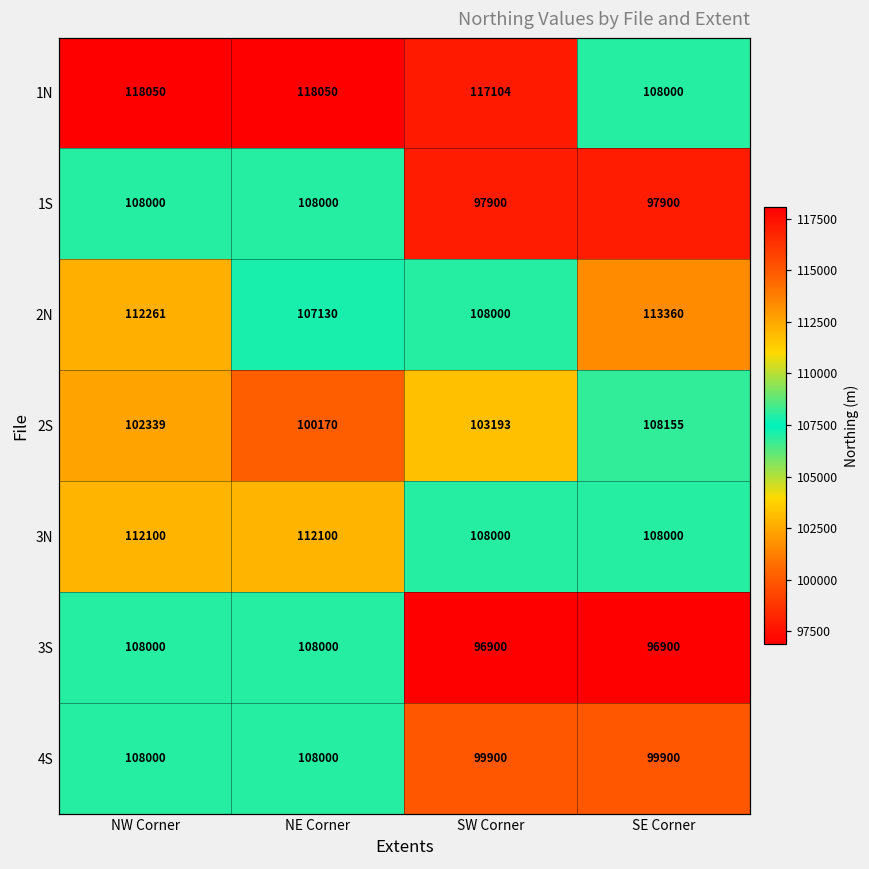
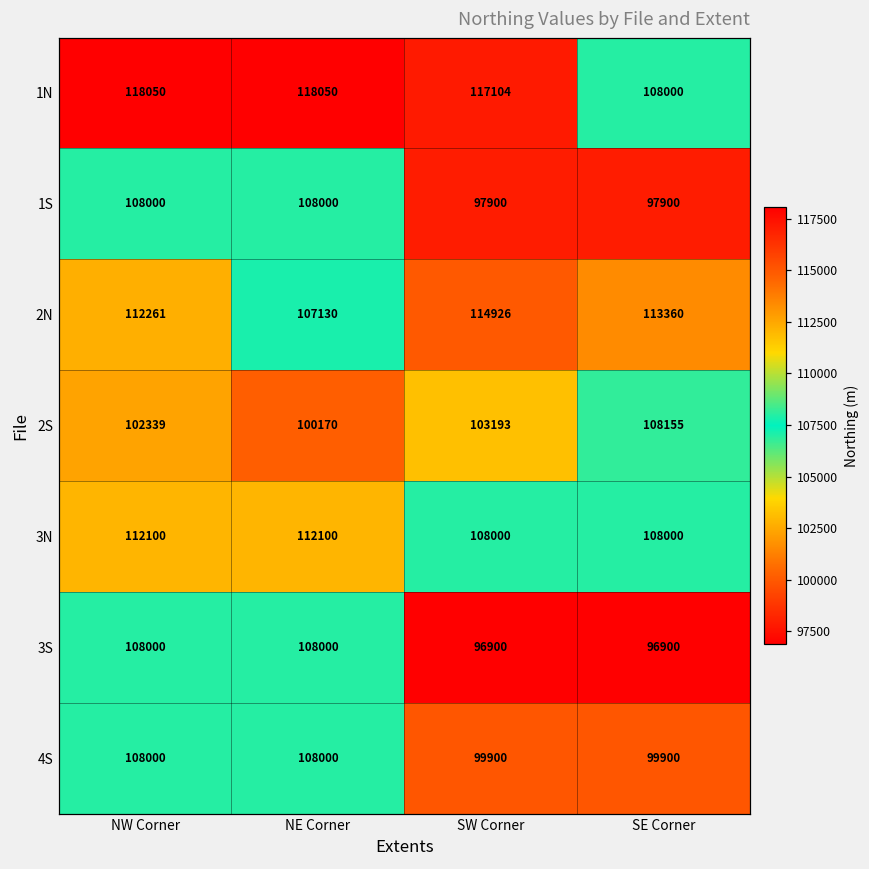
  {
    "1N": {
      "NW Corner": 118050,
      "NE Corner": 118050,
      "SW Corner": 117104,
      "SE Corner": 108000
    },
    "1S": {
      "NW Corner": 108000,
      "NE Corner": 108000,
      "SW Corner": 97900,
      "SE Corner": 97900
    },
    "2N": {
      "NW Corner": 112261,
      "NE Corner": 107130,
-     "SW Corner": 108000,
+     "SW Corner": 114926,
      "SE Corner": 113360
    },
    "2S": {
      "NW Corner": 102339,
      "NE Corner": 100170,
      "SW Corner": 103193,
      "SE Corner": 108155
    },
    "3N": {
      "NW Corner": 112100,
      "NE Corner": 112100,
      "SW Corner": 108000,
      "SE Corner": 108000
    },
    "3S": {
      "NW Corner": 108000,
      "NE Corner": 108000,
      "SW Corner": 96900,
      "SE Corner": 96900
    },
    "4S": {
      "NW Corner": 108000,
      "NE Corner": 108000,
      "SW Corner": 99900,
      "SE Corner": 99900
    }
  }
